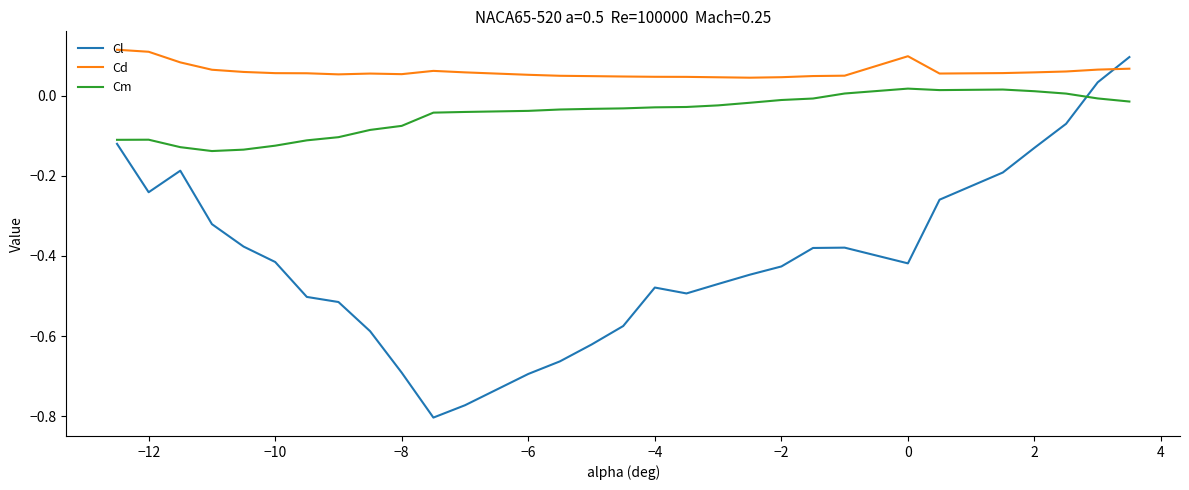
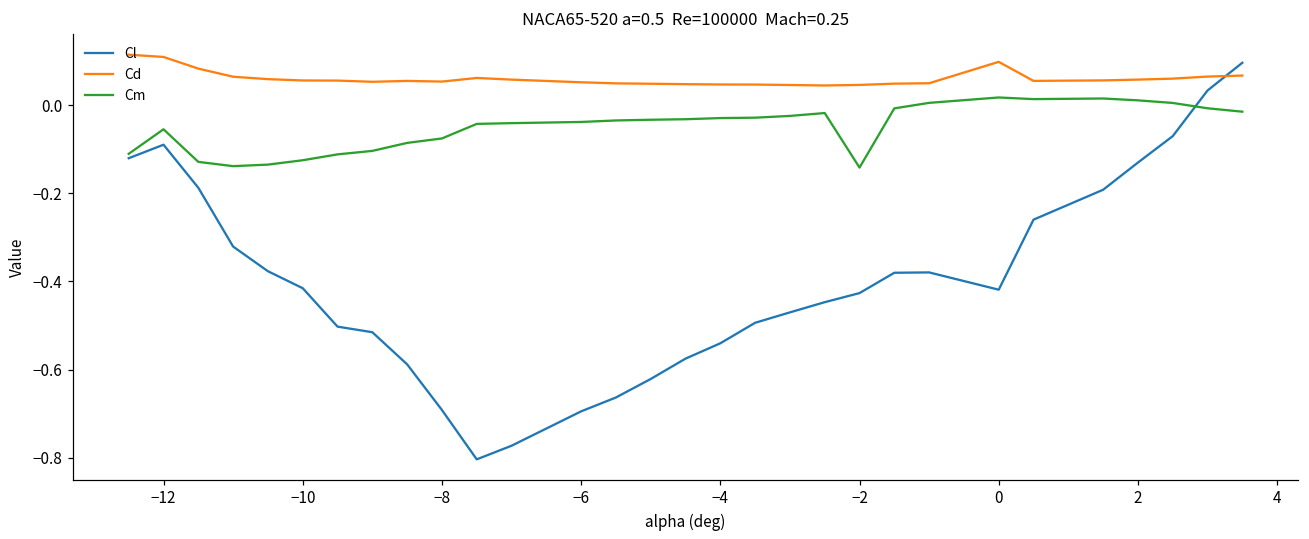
  {
    "Cl": {
-     "−12": -0.24,
+     "−12": -0.09,
      "−10": -0.42,
      "−8": -0.69,
      "−6": -0.69,
-     "−4": -0.48,
+     "−4": -0.54,
      "−2": -0.43,
      "0": -0.42,
      "2": -0.13
    },
    "Cd": {
      "−12": 0.11,
      "−10": 0.06,
      "−8": 0.05,
      "−6": 0.05,
      "−4": 0.05,
      "−2": 0.05,
      "0": 0.10,
      "2": 0.06
    },
    "Cm": {
-     "−12": -0.11,
+     "−12": -0.05,
      "−10": -0.13,
      "−8": -0.08,
      "−6": -0.04,
      "−4": -0.03,
-     "−2": -0.01,
+     "−2": -0.14,
      "0": 0.02,
      "2": 0.01
    }
  }
